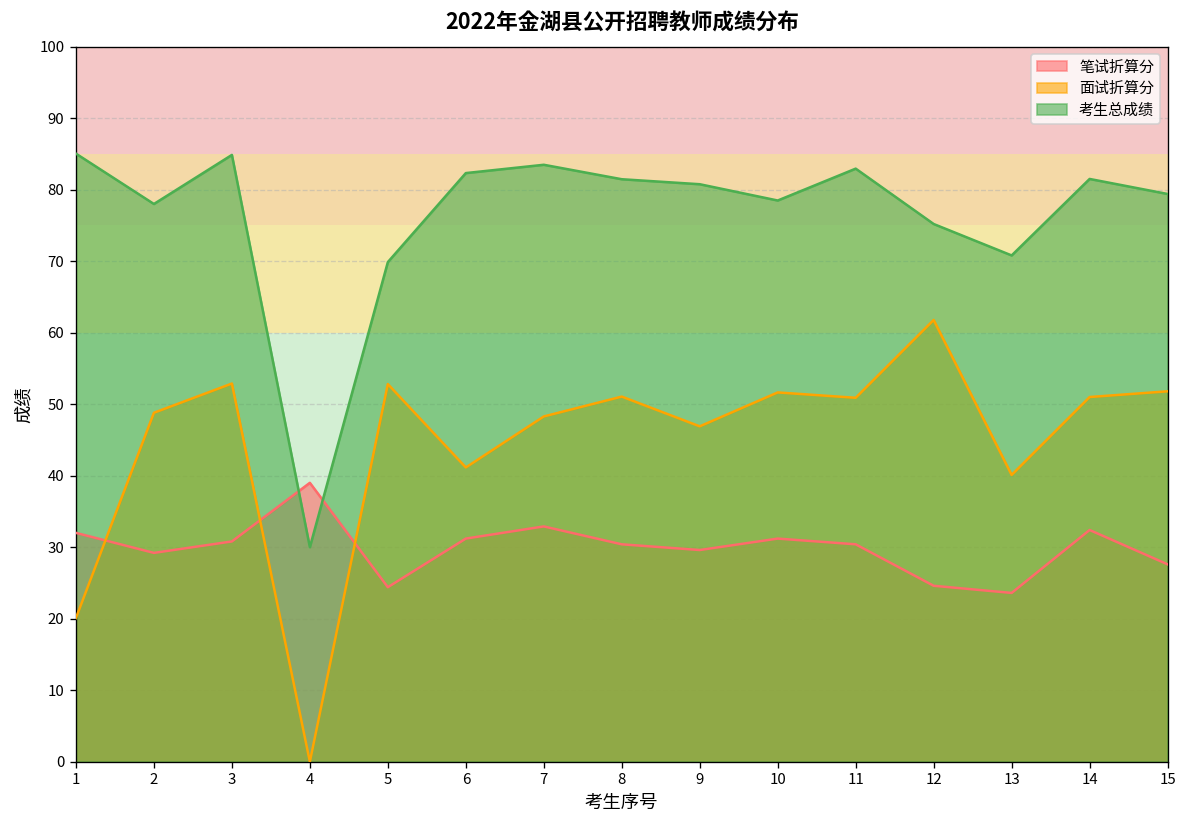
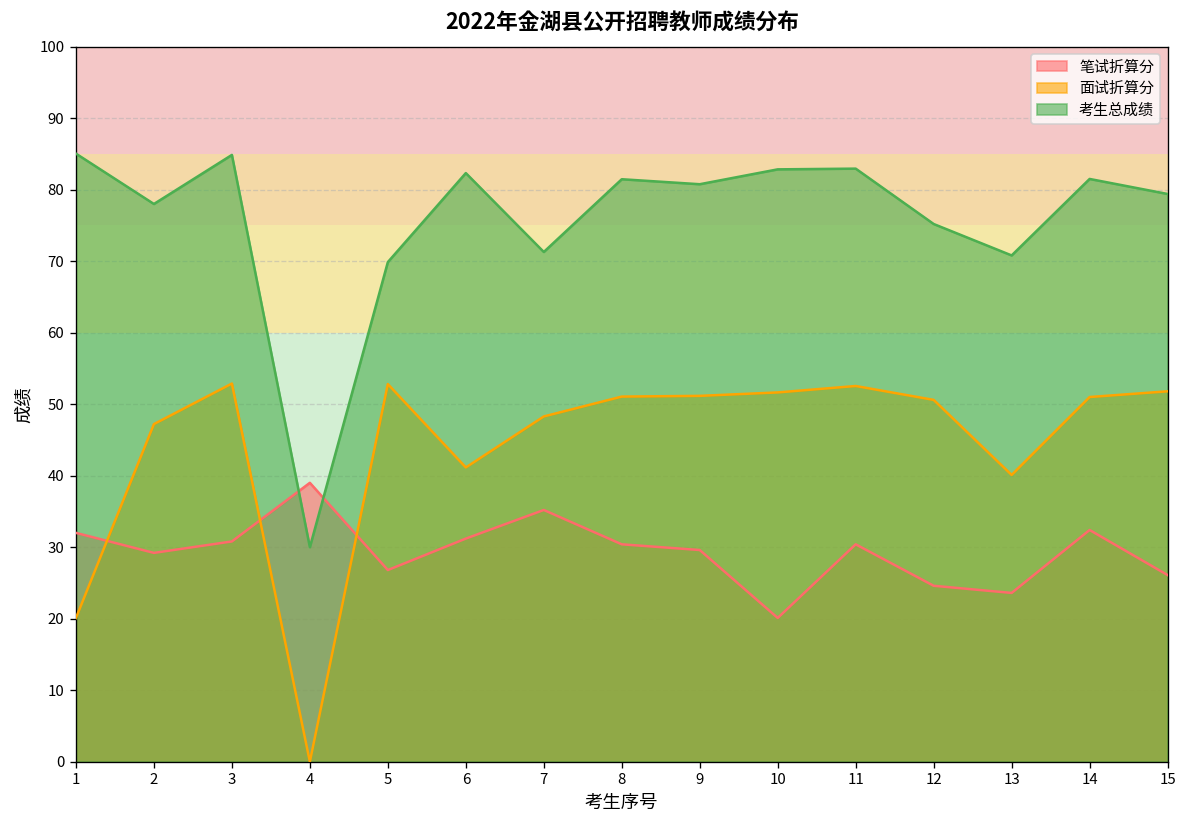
  {
    "笔试折算分": {
      "1": 32,
      "2": 29,
      "3": 31,
      "4": 39,
-     "5": 24,
+     "5": 27,
      "6": 31,
-     "7": 33,
+     "7": 35,
      "8": 30,
      "9": 30,
-     "10": 31,
+     "10": 20,
      "11": 30,
      "12": 25,
      "13": 24,
      "14": 32,
-     "15": 28
+     "15": 26
    },
    "面试折算分": {
      "1": 20,
-     "2": 49,
+     "2": 47,
      "3": 53,
      "4": 0,
      "5": 53,
      "6": 41,
      "7": 48,
      "8": 51,
-     "9": 47,
+     "9": 51,
      "10": 52,
-     "11": 51,
-     "12": 62,
+     "11": 53,
+     "12": 51,
      "13": 40,
      "14": 51,
      "15": 52
    },
    "考生总成绩": {
      "1": 85,
      "2": 78,
      "3": 85,
      "4": 30,
      "5": 70,
      "6": 82,
-     "7": 83,
+     "7": 71,
      "8": 81,
      "9": 81,
-     "10": 78,
+     "10": 83,
      "11": 83,
      "12": 75,
      "13": 71,
      "14": 82,
      "15": 79
    }
  }
